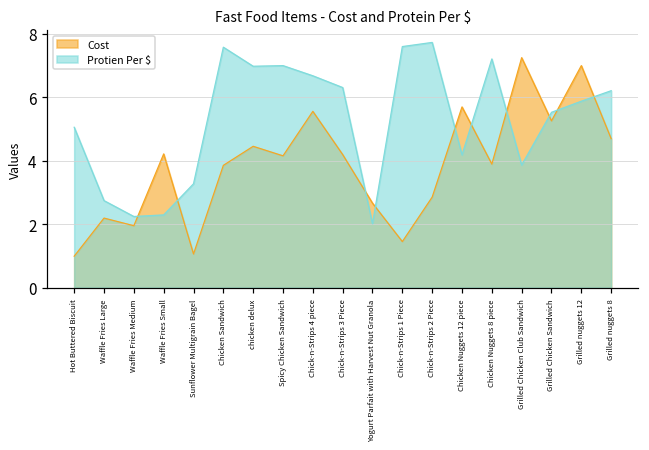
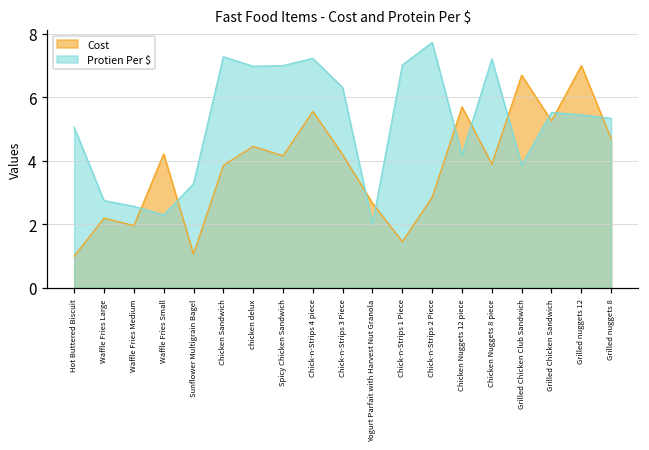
  {
    "Cost": {
      "Hot Buttered Biscuit": 1.0,
      "Waffle Fries Large": 2.2,
      "Waffle Fries Medium": 2.0,
      "Waffle Fries Small": 4.2,
      "Sunflower Multigrain Bagel": 1.1,
      "Chicken Sandwich": 3.9,
      "chicken delux": 4.5,
      "Spicy Chicken Sandwich": 4.2,
      "Chick-n-Strips 4 piece": 5.6,
      "Chick-n-Strips 3 Piece": 4.2,
      "Yogurt Parfait with Harvest Nut Granola": 2.7,
      "Chick-n-Strips 1 Piece": 1.5,
      "Chick-n-Strips 2 Piece": 2.9,
      "Chicken Nuggets 12 piece": 5.7,
      "Chicken Nuggets 8 piece": 3.9,
-     "Grilled Chicken Club Sandwich": 7.2,
+     "Grilled Chicken Club Sandwich": 6.7,
      "Grilled Chicken Sandwich": 5.3,
      "Grilled nuggets 12": 7.0,
      "Grilled nuggets 8": 4.7
    },
    "Protien Per $": {
      "Hot Buttered Biscuit": 5.1,
      "Waffle Fries Large": 2.7,
-     "Waffle Fries Medium": 2.2,
+     "Waffle Fries Medium": 2.6,
      "Waffle Fries Small": 2.3,
      "Sunflower Multigrain Bagel": 3.3,
-     "Chicken Sandwich": 7.6,
+     "Chicken Sandwich": 7.3,
      "chicken delux": 7.0,
      "Spicy Chicken Sandwich": 7.0,
-     "Chick-n-Strips 4 piece": 6.7,
+     "Chick-n-Strips 4 piece": 7.2,
      "Chick-n-Strips 3 Piece": 6.3,
      "Yogurt Parfait with Harvest Nut Granola": 2.0,
-     "Chick-n-Strips 1 Piece": 7.6,
+     "Chick-n-Strips 1 Piece": 7.0,
      "Chick-n-Strips 2 Piece": 7.7,
      "Chicken Nuggets 12 piece": 4.2,
      "Chicken Nuggets 8 piece": 7.2,
      "Grilled Chicken Club Sandwich": 3.9,
      "Grilled Chicken Sandwich": 5.5,
-     "Grilled nuggets 12": 5.9,
-     "Grilled nuggets 8": 6.2
+     "Grilled nuggets 12": 5.4,
+     "Grilled nuggets 8": 5.3
    }
  }
